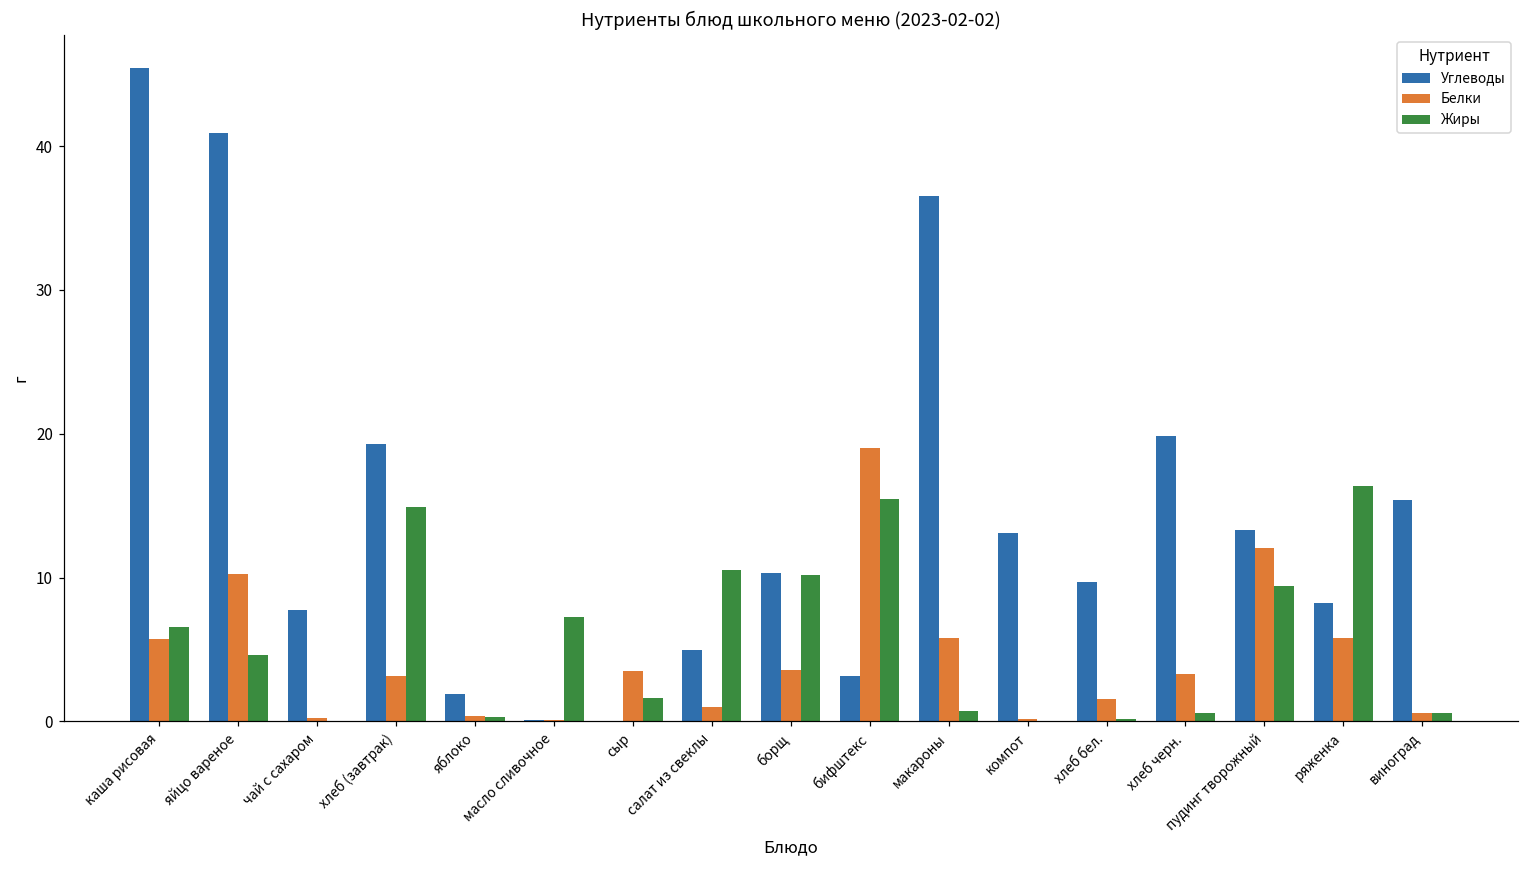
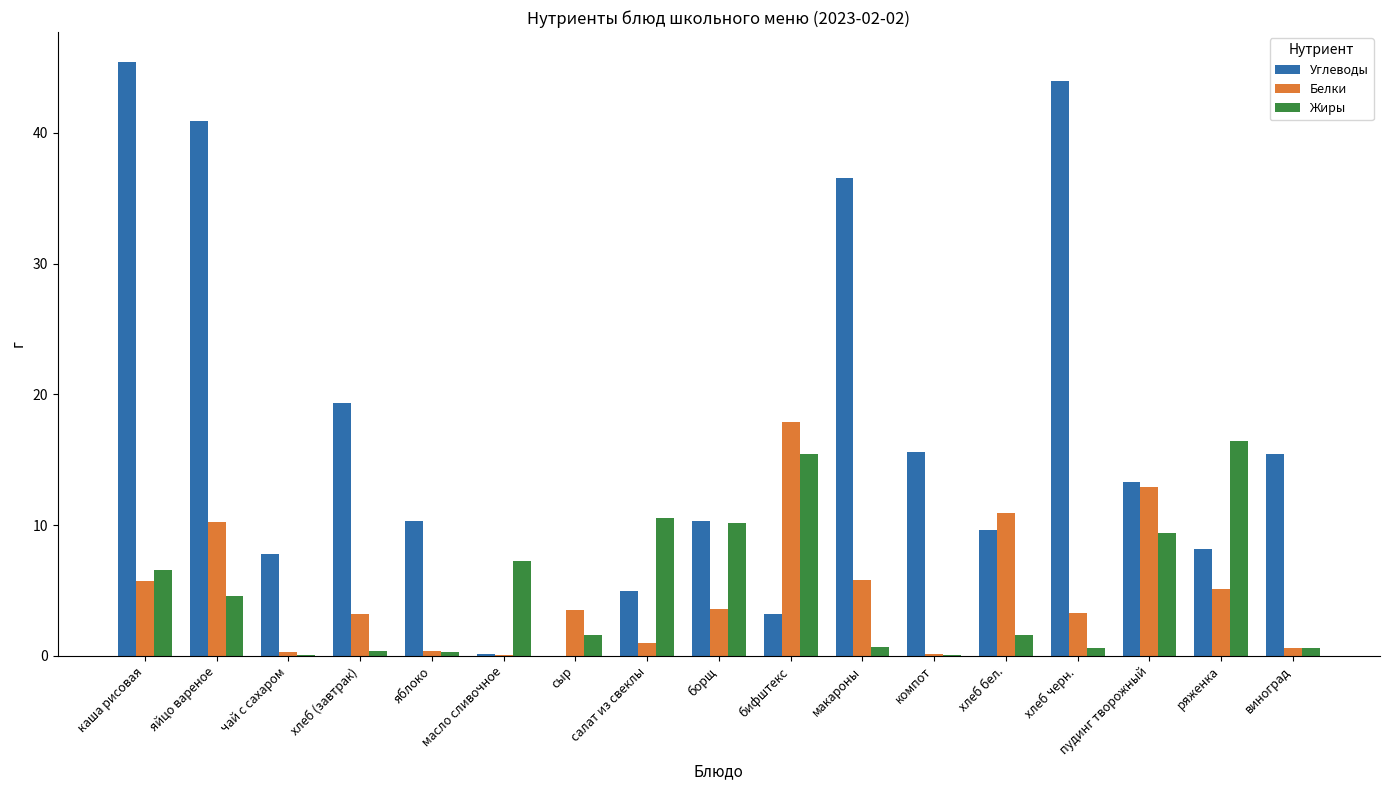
  {
    "Углеводы": {
      "каша рисовая": 45.4,
      "яйцо вареное": 40.9,
      "чай с сахаром": 7.8,
      "хлеб (завтрак)": 19.3,
-     "яблоко": 1.9,
+     "яблоко": 10.3,
      "сыр": 0.0,
      "салат из свеклы": 4.9,
      "борщ": 10.3,
      "бифштекс": 3.2,
      "макароны": 36.5,
-     "компот": 13.1,
+     "компот": 15.6,
      "хлеб бел.": 9.7,
-     "хлеб черн.": 19.8,
+     "хлеб черн.": 44.0,
      "пудинг творожный": 13.3,
      "ряженка": 8.2,
      "виноград": 15.4
    },
    "Белки": {
      "каша рисовая": 5.7,
      "яйцо вареное": 10.3,
      "чай с сахаром": 0.3,
      "хлеб (завтрак)": 3.2,
      "яблоко": 0.4,
      "сыр": 3.5,
      "салат из свеклы": 1.0,
      "борщ": 3.6,
-     "бифштекс": 19.0,
+     "бифштекс": 17.9,
      "макароны": 5.8,
-     "хлеб бел.": 1.6,
+     "хлеб бел.": 10.9,
      "хлеб черн.": 3.3,
-     "пудинг творожный": 12.1,
-     "ряженка": 5.8,
+     "пудинг творожный": 12.9,
+     "ряженка": 5.1,
      "виноград": 0.6
    },
    "Жиры": {
      "каша рисовая": 6.5,
      "яйцо вареное": 4.6,
-     "хлеб (завтрак)": 14.9,
+     "хлеб (завтрак)": 0.4,
      "яблоко": 0.3,
      "масло сливочное": 7.3,
      "сыр": 1.6,
      "салат из свеклы": 10.5,
      "борщ": 10.2,
      "бифштекс": 15.4,
      "макароны": 0.7,
-     "хлеб бел.": 0.2,
+     "хлеб бел.": 1.6,
      "хлеб черн.": 0.6,
      "пудинг творожный": 9.4,
      "ряженка": 16.4,
      "виноград": 0.6
    }
  }
